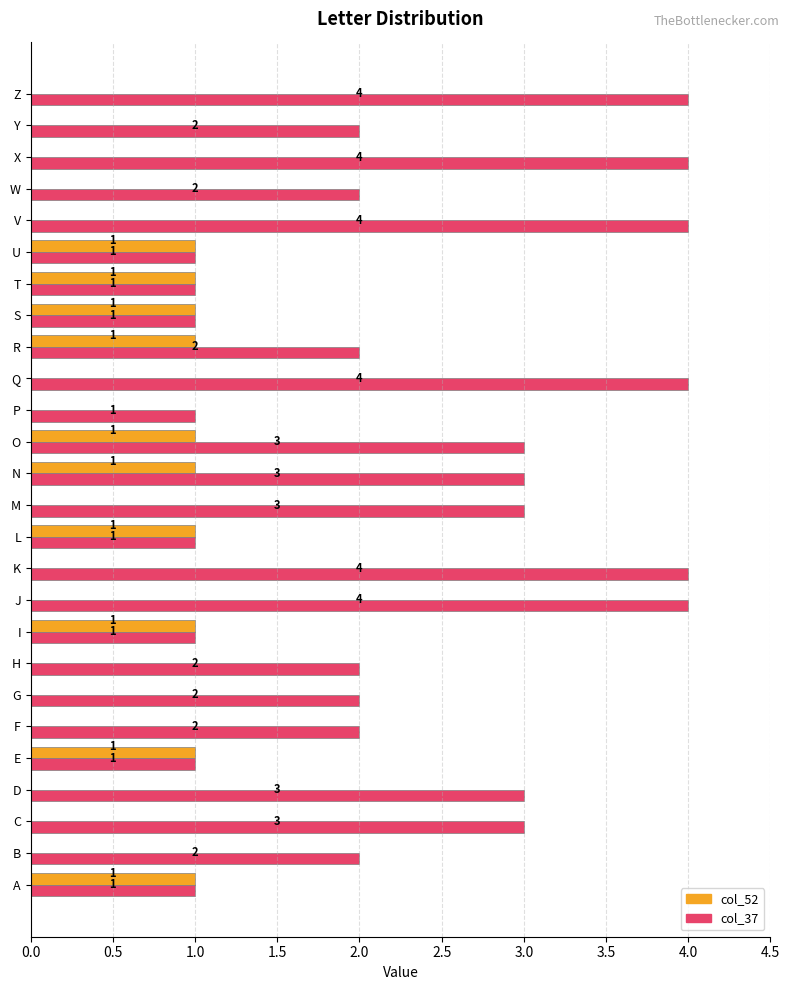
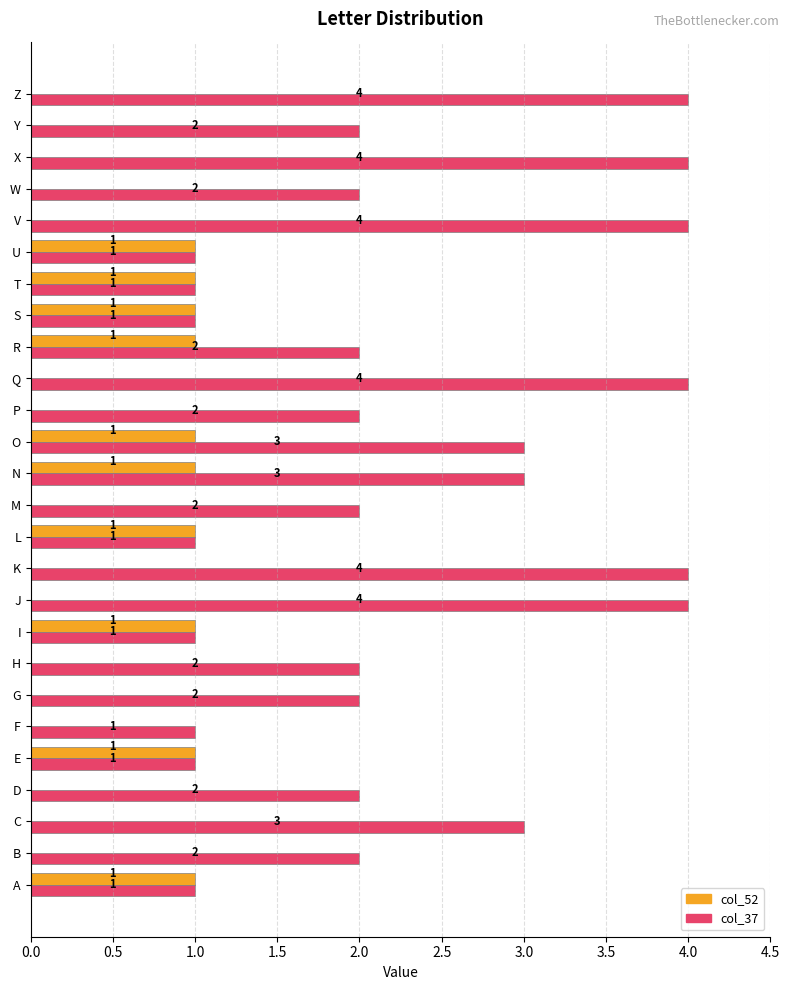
  {
    "col_52": {
      "U": 1,
      "T": 1,
      "S": 1,
      "R": 1,
      "O": 1,
      "N": 1,
      "L": 1,
      "I": 1,
      "E": 1,
      "A": 1
    },
    "col_37": {
      "Z": 4,
      "Y": 2,
      "X": 4,
      "W": 2,
      "V": 4,
      "U": 1,
      "T": 1,
      "S": 1,
      "R": 2,
      "Q": 4,
-     "P": 1,
+     "P": 2,
      "O": 3,
      "N": 3,
-     "M": 3,
+     "M": 2,
      "L": 1,
      "K": 4,
      "J": 4,
      "I": 1,
      "H": 2,
      "G": 2,
-     "F": 2,
+     "F": 1,
      "E": 1,
-     "D": 3,
+     "D": 2,
      "C": 3,
      "B": 2,
      "A": 1
    }
  }
